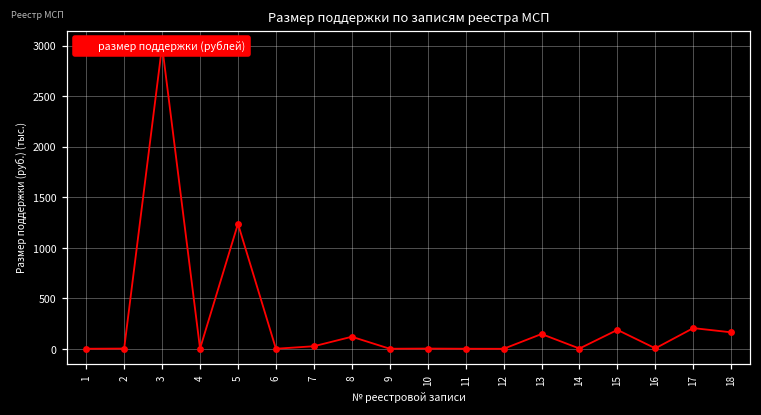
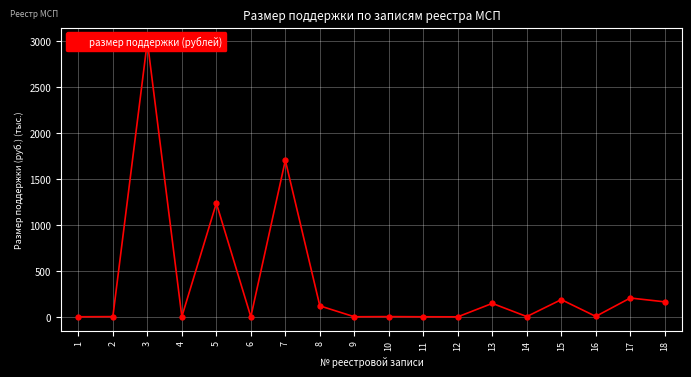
  {
    "1": 0,
    "2": 0,
    "4": 0,
    "5": 1200,
    "6": 0,
-   "7": 0,
+   "7": 1700,
    "8": 100,
    "9": 0,
    "10": 0,
    "11": 0,
    "12": 0,
    "13": 100,
    "14": 0,
    "15": 200,
    "16": 0,
    "17": 200,
    "18": 200
  }
